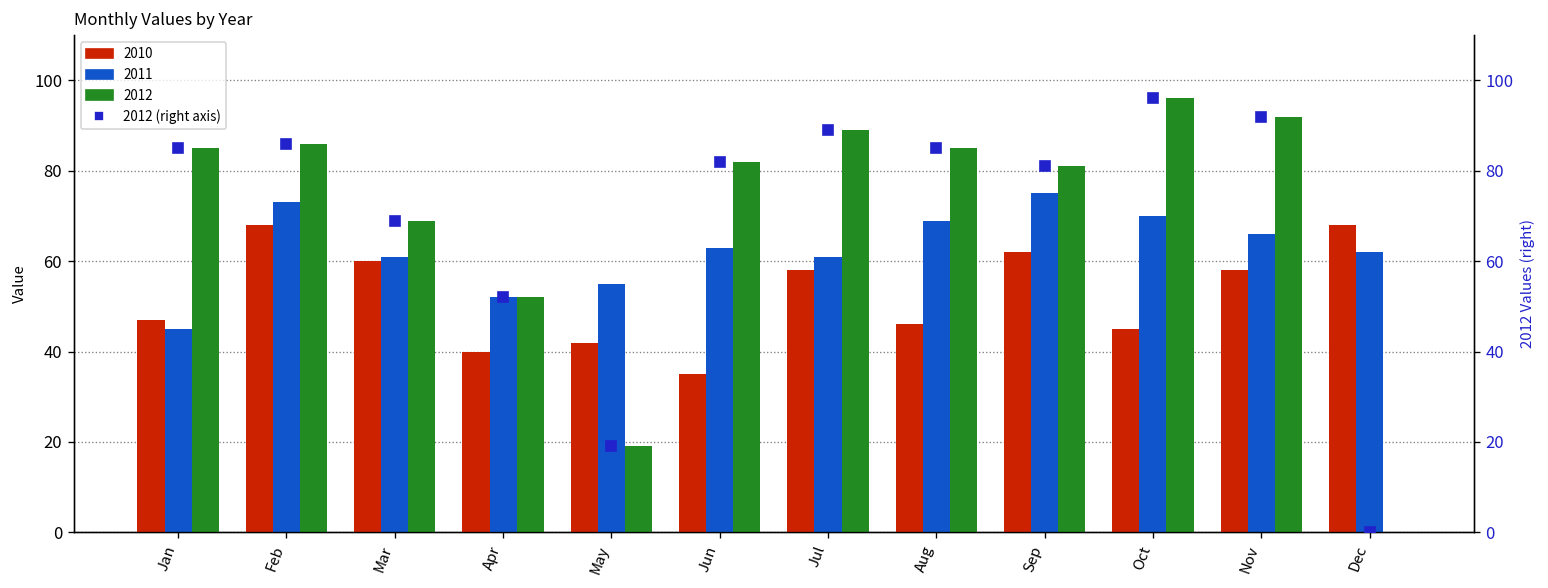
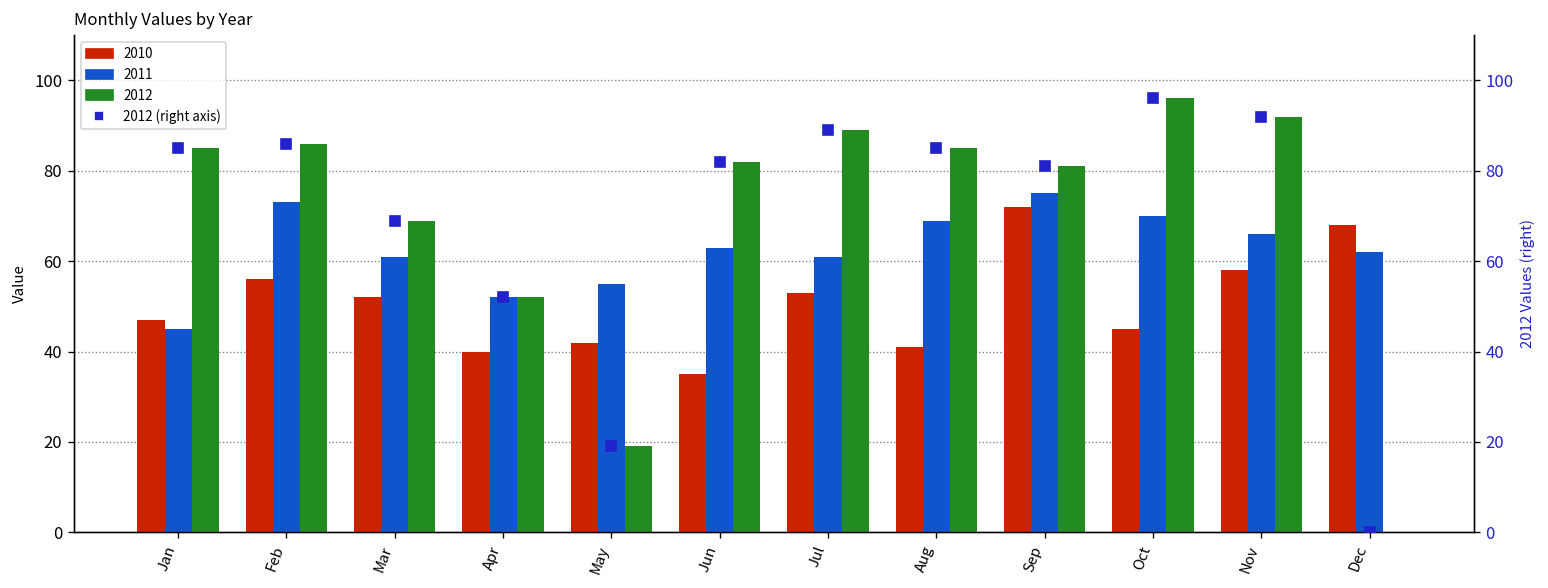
  {
    "2010": {
      "Jan": 47,
-     "Feb": 68,
-     "Mar": 60,
+     "Feb": 56,
+     "Mar": 52,
      "Apr": 40,
      "May": 42,
      "Jun": 35,
-     "Jul": 58,
-     "Aug": 46,
-     "Sep": 62,
+     "Jul": 53,
+     "Aug": 41,
+     "Sep": 72,
      "Oct": 45,
      "Nov": 58,
      "Dec": 68
    },
    "2012": {
      "Jan": 85,
      "Feb": 86,
      "Mar": 69,
      "Apr": 52,
      "May": 19,
      "Jun": 82,
      "Jul": 89,
      "Aug": 85,
      "Sep": 81,
      "Oct": 96,
      "Nov": 92,
      "Dec": 0
    }
  }
